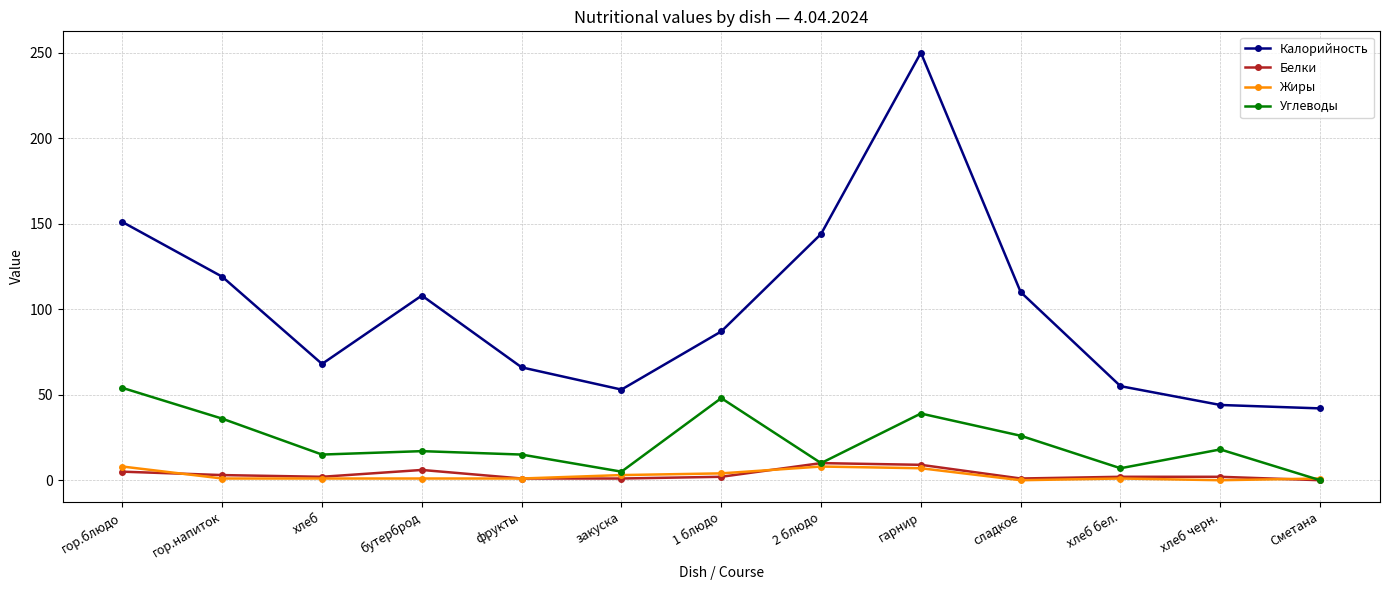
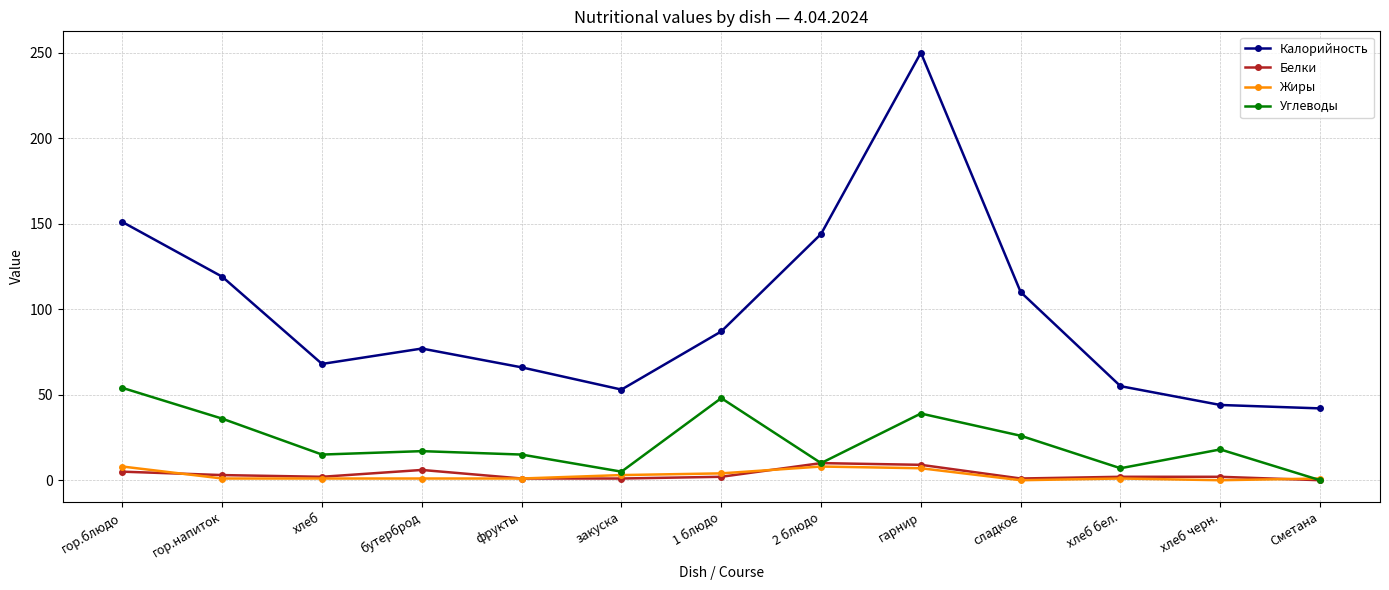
  {
    "Калорийность": {
      "гор.блюдо": 151,
      "гор.напиток": 119,
      "хлеб": 68,
-     "бутерброд": 108,
+     "бутерброд": 77,
      "фрукты": 66,
      "закуска": 53,
      "1 блюдо": 87,
      "2 блюдо": 144,
      "гарнир": 250,
      "сладкое": 110,
      "хлеб бел.": 55,
      "хлеб черн.": 44,
      "Сметана": 42
    },
    "Белки": {
      "гор.блюдо": 5,
      "гор.напиток": 3,
      "бутерброд": 6,
      "закуска": 1,
      "1 блюдо": 2,
      "гарнир": 9,
      "хлеб черн.": 2
    },
    "Жиры": {
      "гор.блюдо": 8,
      "гор.напиток": 1,
      "бутерброд": 1,
      "закуска": 3,
      "1 блюдо": 4,
      "2 блюдо": 8,
      "гарнир": 7,
      "хлеб черн.": 0
    },
    "Углеводы": {
      "гор.блюдо": 54,
      "гор.напиток": 36,
      "хлеб": 15,
      "бутерброд": 17,
      "фрукты": 15,
      "закуска": 5,
      "1 блюдо": 48,
      "гарнир": 39,
      "сладкое": 26,
      "хлеб бел.": 7,
      "хлеб черн.": 18
    }
  }
